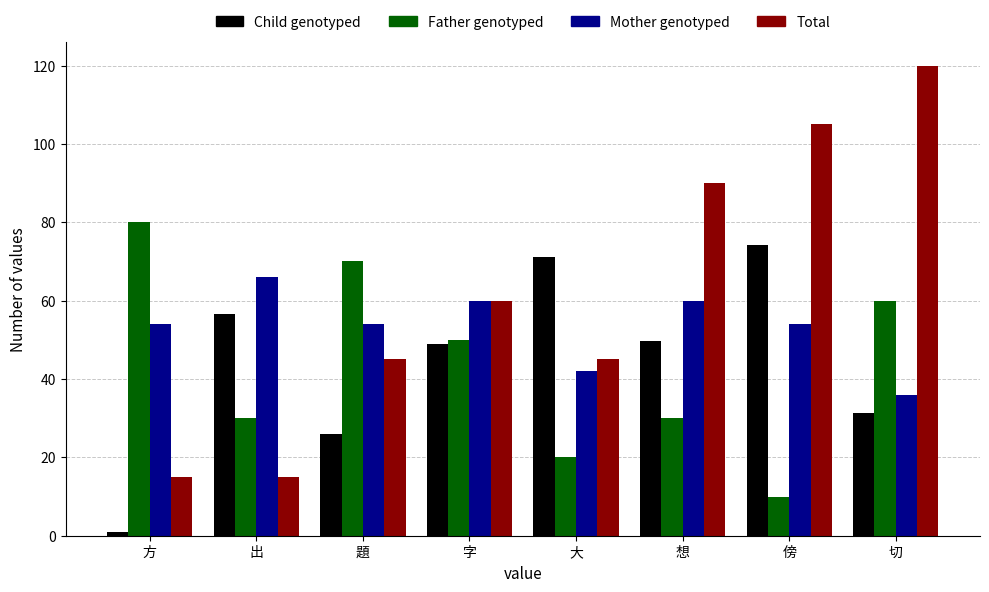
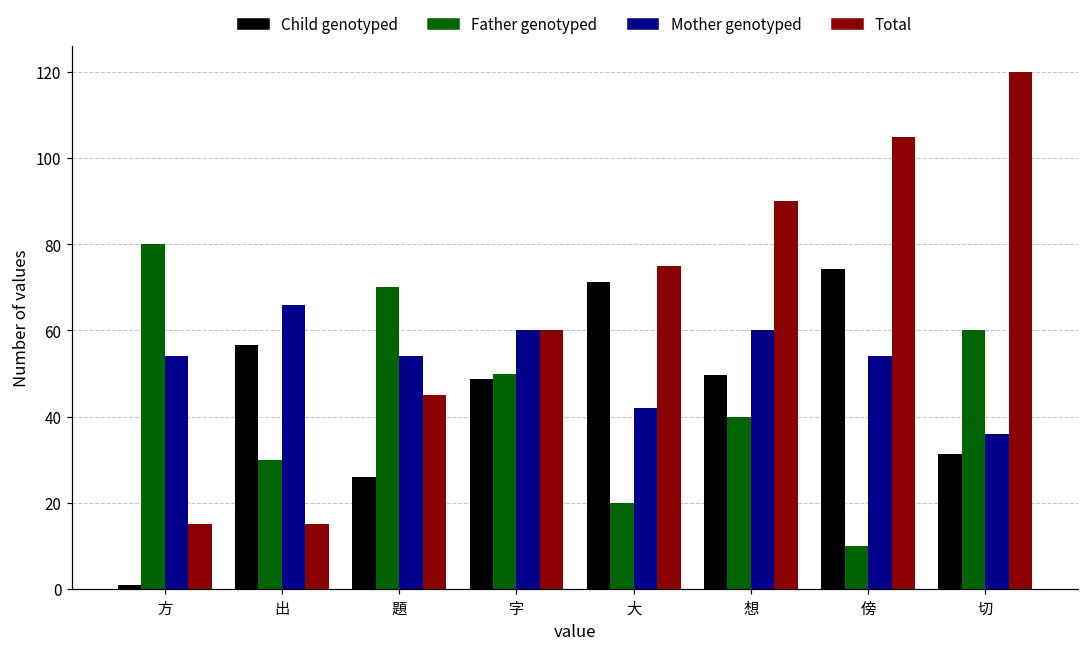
  {
    "Child genotyped": {
      "方": 1,
      "出": 57,
      "題": 26,
      "字": 49,
      "大": 71,
      "想": 50,
      "傍": 74,
      "切": 31
    },
    "Father genotyped": {
      "方": 80,
      "出": 30,
      "題": 70,
      "字": 50,
      "大": 20,
-     "想": 30,
+     "想": 40,
      "傍": 10,
      "切": 60
    },
    "Mother genotyped": {
      "方": 54,
      "出": 66,
      "題": 54,
      "字": 60,
      "大": 42,
      "想": 60,
      "傍": 54,
      "切": 36
    },
    "Total": {
      "方": 15,
      "出": 15,
      "題": 45,
      "字": 60,
-     "大": 45,
+     "大": 75,
      "想": 90,
      "傍": 105,
      "切": 120
    }
  }
